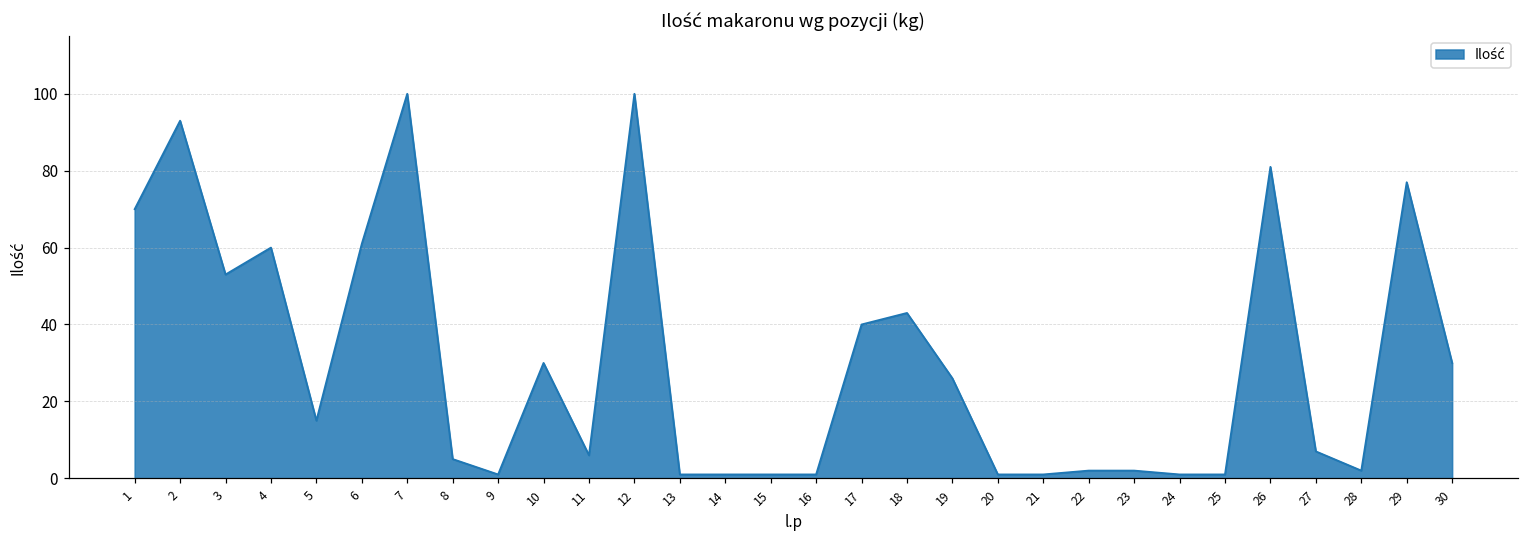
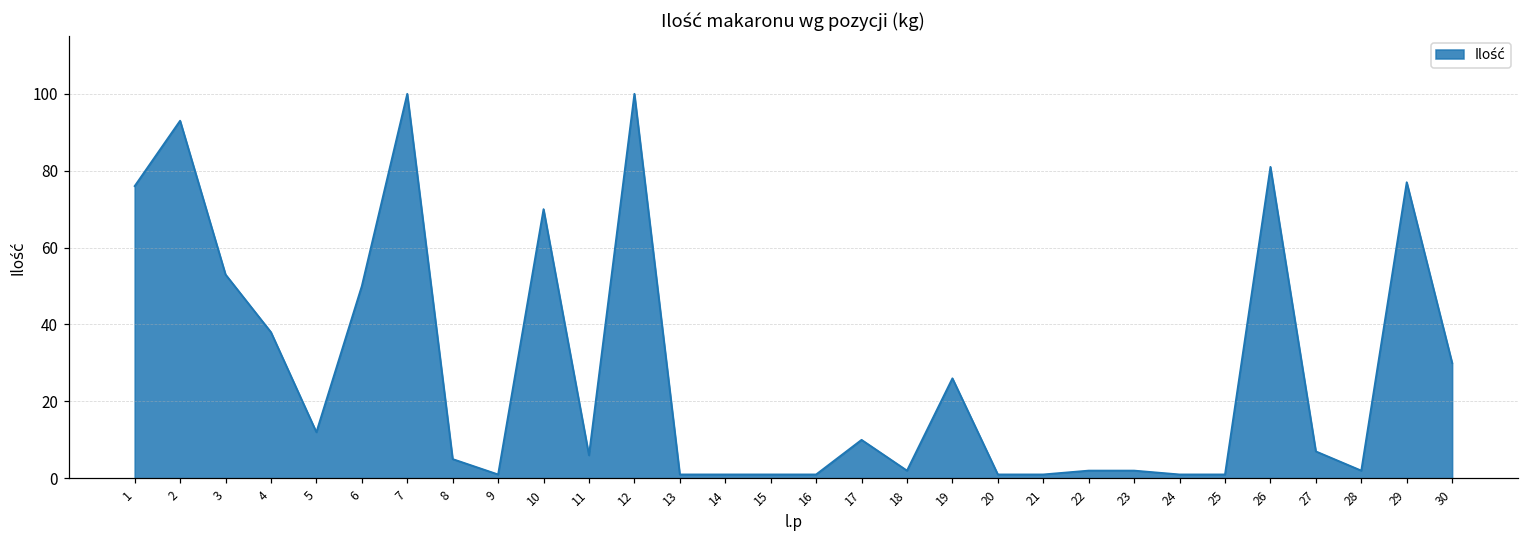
  {
-   "1": 70,
+   "1": 76,
    "2": 93,
    "3": 53,
-   "4": 60,
-   "5": 15,
-   "6": 61,
+   "4": 38,
+   "5": 12,
+   "6": 50,
    "7": 100,
    "8": 5,
    "9": 1,
-   "10": 30,
+   "10": 70,
    "11": 6,
    "12": 100,
    "13": 1,
    "14": 1,
    "15": 1,
    "16": 1,
-   "17": 40,
-   "18": 43,
+   "17": 10,
+   "18": 2,
    "19": 26,
    "20": 1,
    "21": 1,
    "22": 2,
    "23": 2,
    "24": 1,
    "25": 1,
    "26": 81,
    "27": 7,
    "28": 2,
    "29": 77,
    "30": 30
  }
